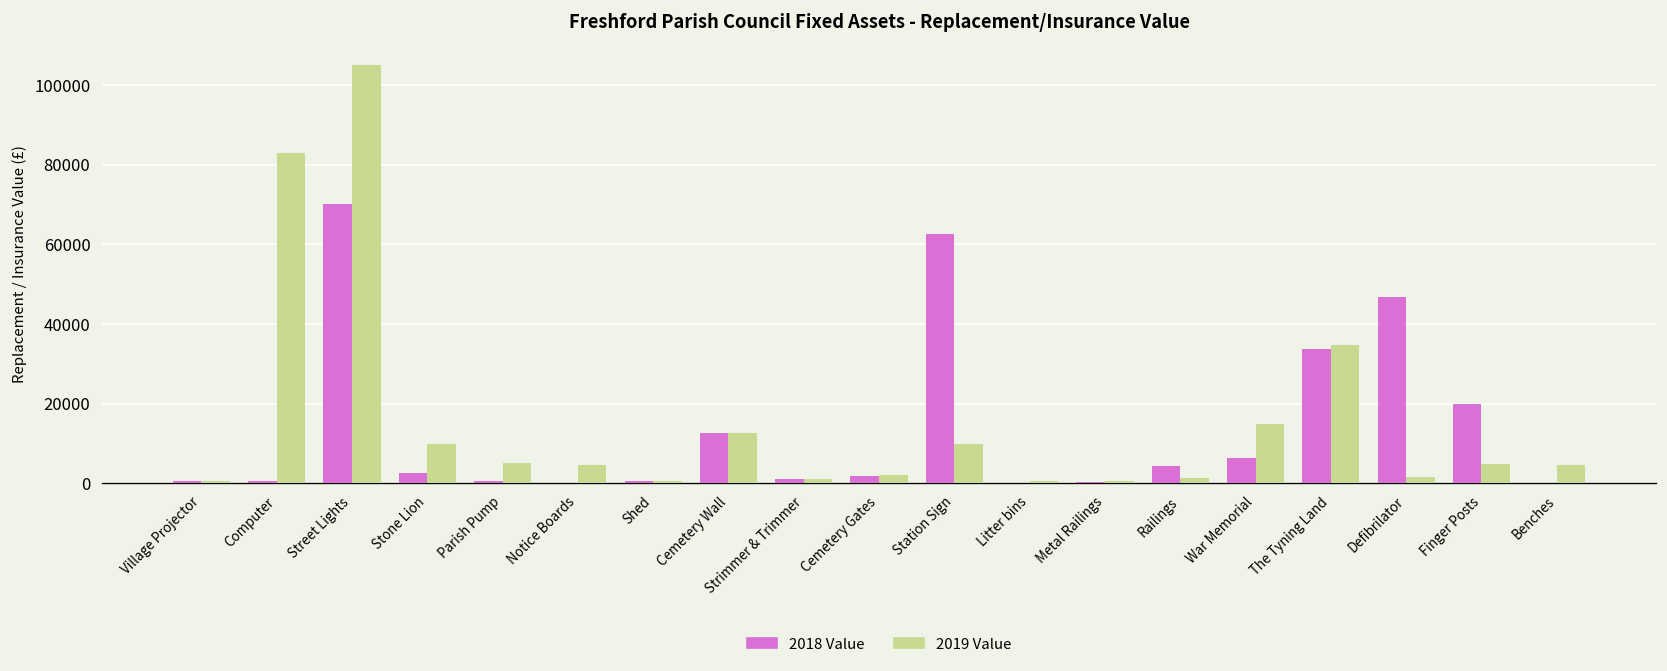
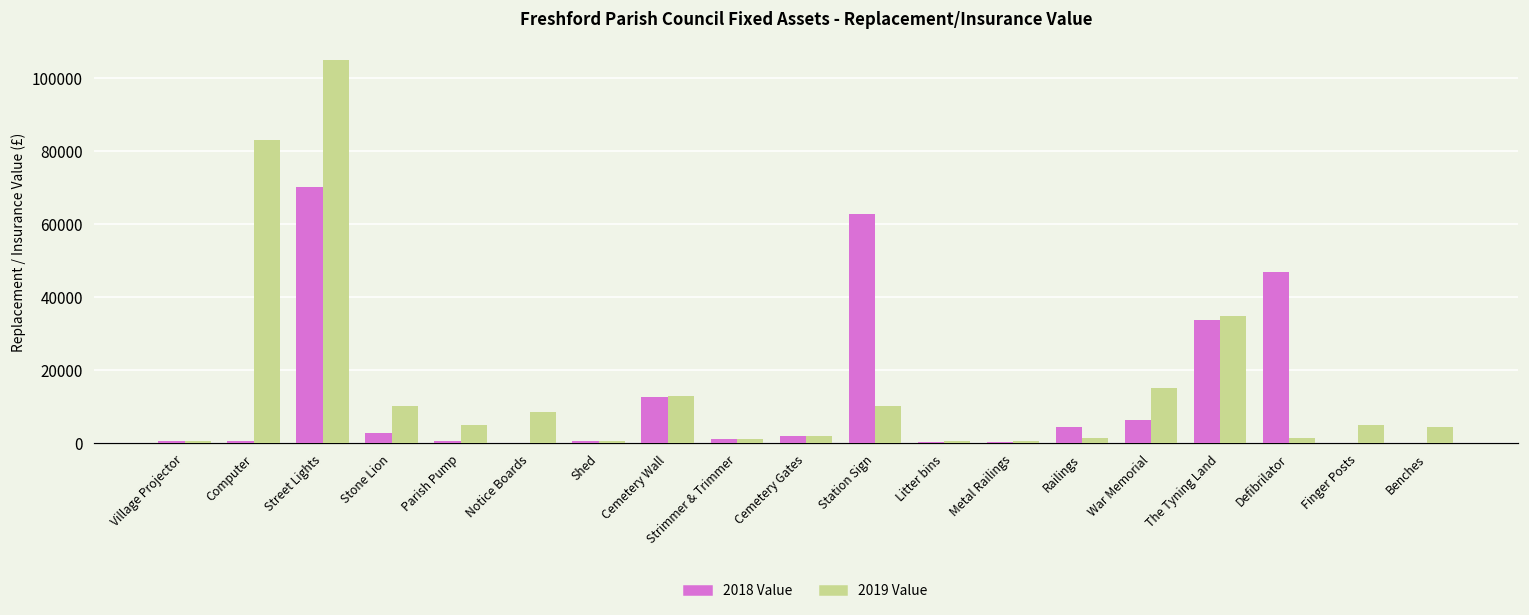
  {
    "2018 Value": {
      "Street Lights": 70000,
      "Stone Lion": 3000,
      "Notice Boards": 0,
      "Cemetery Wall": 13000,
      "Strimmer & Trimmer": 1000,
      "Cemetery Gates": 2000,
      "Station Sign": 63000,
      "Railings": 4000,
      "War Memorial": 6000,
      "The Tyning Land": 34000,
      "Defibrilator": 47000,
-     "Finger Posts": 20000,
+     "Finger Posts": 0,
      "Benches": 0
    },
    "2019 Value": {
      "Computer": 83000,
      "Street Lights": 105000,
      "Stone Lion": 10000,
      "Parish Pump": 5000,
-     "Notice Boards": 5000,
+     "Notice Boards": 9000,
      "Cemetery Wall": 13000,
      "Strimmer & Trimmer": 1000,
      "Cemetery Gates": 2000,
      "Station Sign": 10000,
      "Railings": 1000,
      "War Memorial": 15000,
      "The Tyning Land": 35000,
      "Defibrilator": 2000,
      "Finger Posts": 5000,
      "Benches": 5000
    }
  }
